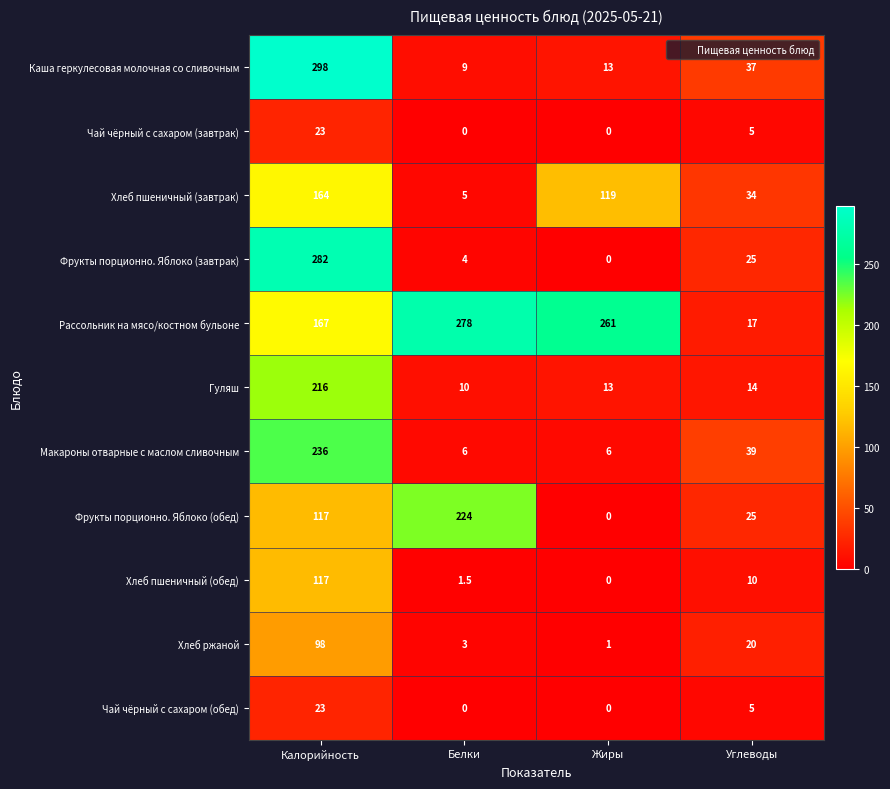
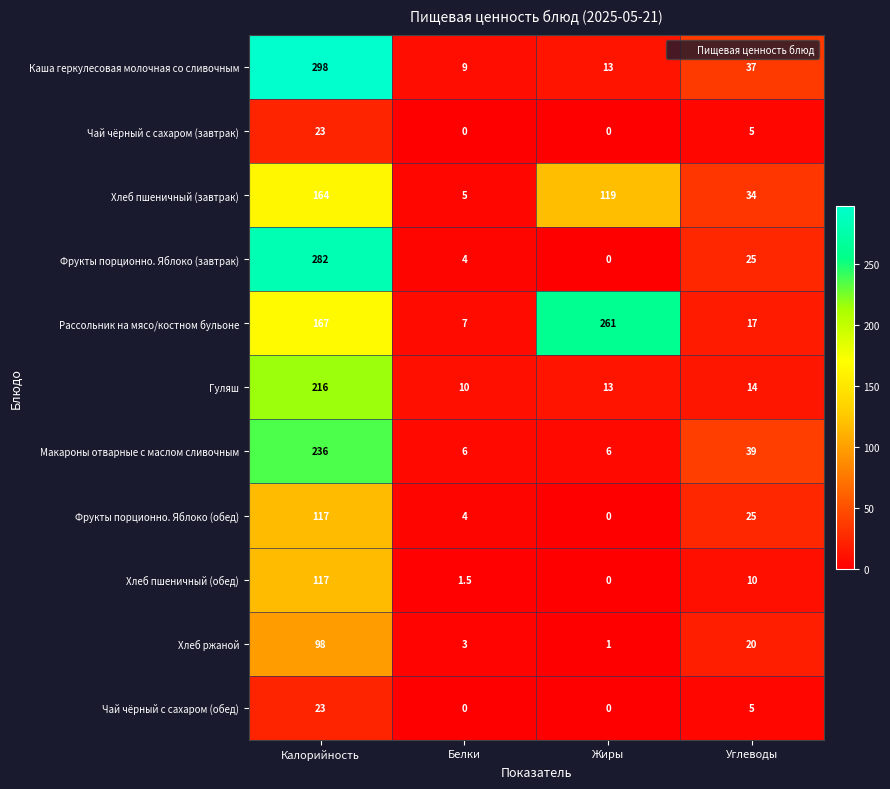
  {
    "Каша геркулесовая молочная со сливочным": {
      "Калорийность": 298,
      "Белки": 9,
      "Жиры": 13,
      "Углеводы": 37
    },
    "Чай чёрный с сахаром (завтрак)": {
      "Калорийность": 23,
      "Белки": 0,
      "Жиры": 0,
      "Углеводы": 5
    },
    "Хлеб пшеничный (завтрак)": {
      "Калорийность": 164,
      "Белки": 5,
      "Жиры": 119,
      "Углеводы": 34
    },
    "Фрукты порционно. Яблоко (завтрак)": {
      "Калорийность": 282,
      "Белки": 4,
      "Жиры": 0,
      "Углеводы": 25
    },
    "Рассольник на мясо/костном бульоне": {
      "Калорийность": 167,
-     "Белки": 278,
+     "Белки": 7,
      "Жиры": 261,
      "Углеводы": 17
    },
    "Гуляш": {
      "Калорийность": 216,
      "Белки": 10,
      "Жиры": 13,
      "Углеводы": 14
    },
    "Макароны отварные с маслом сливочным": {
      "Калорийность": 236,
      "Белки": 6,
      "Жиры": 6,
      "Углеводы": 39
    },
    "Фрукты порционно. Яблоко (обед)": {
      "Калорийность": 117,
-     "Белки": 224,
+     "Белки": 4,
      "Жиры": 0,
      "Углеводы": 25
    },
    "Хлеб пшеничный (обед)": {
      "Калорийность": 117,
      "Белки": 1.5,
      "Жиры": 0,
      "Углеводы": 10
    },
    "Хлеб ржаной": {
      "Калорийность": 98,
      "Белки": 3,
      "Жиры": 1,
      "Углеводы": 20
    },
    "Чай чёрный с сахаром (обед)": {
      "Калорийность": 23,
      "Белки": 0,
      "Жиры": 0,
      "Углеводы": 5
    }
  }
